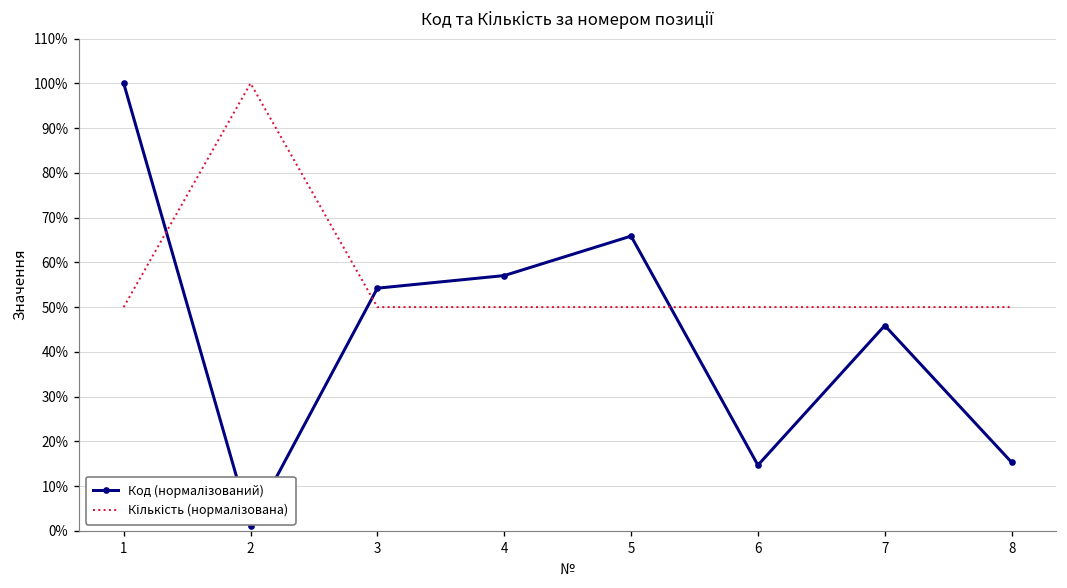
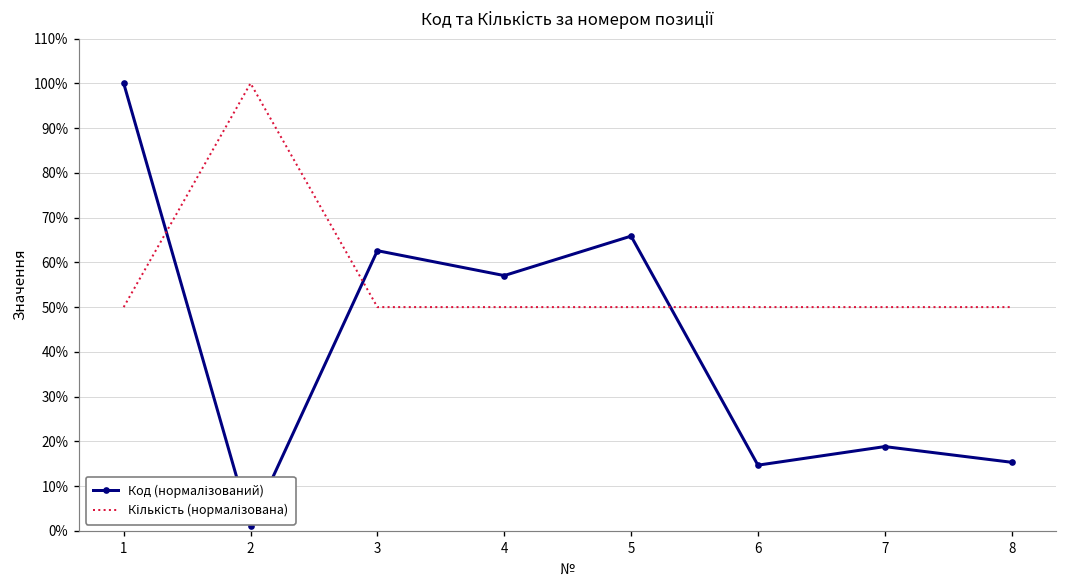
  {
    "Код (нормалізований)": {
      "1": "100%",
      "2": "1%",
-     "3": "54%",
+     "3": "63%",
      "4": "57%",
      "5": "66%",
      "6": "15%",
-     "7": "46%",
+     "7": "19%",
      "8": "15%"
    },
    "Кількість (нормалізована)": {
      "1": "50%",
      "2": "100%",
      "3": "50%",
      "4": "50%",
      "5": "50%",
      "6": "50%",
      "7": "50%",
      "8": "50%"
    }
  }
